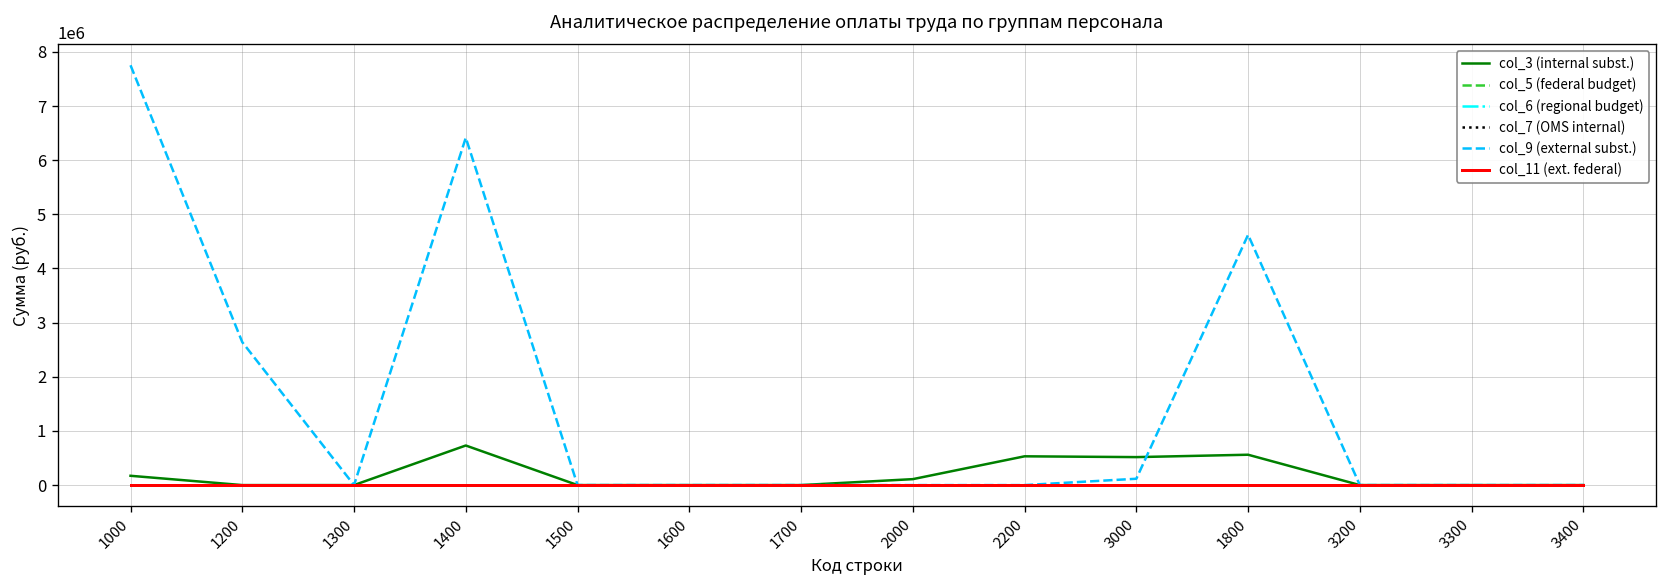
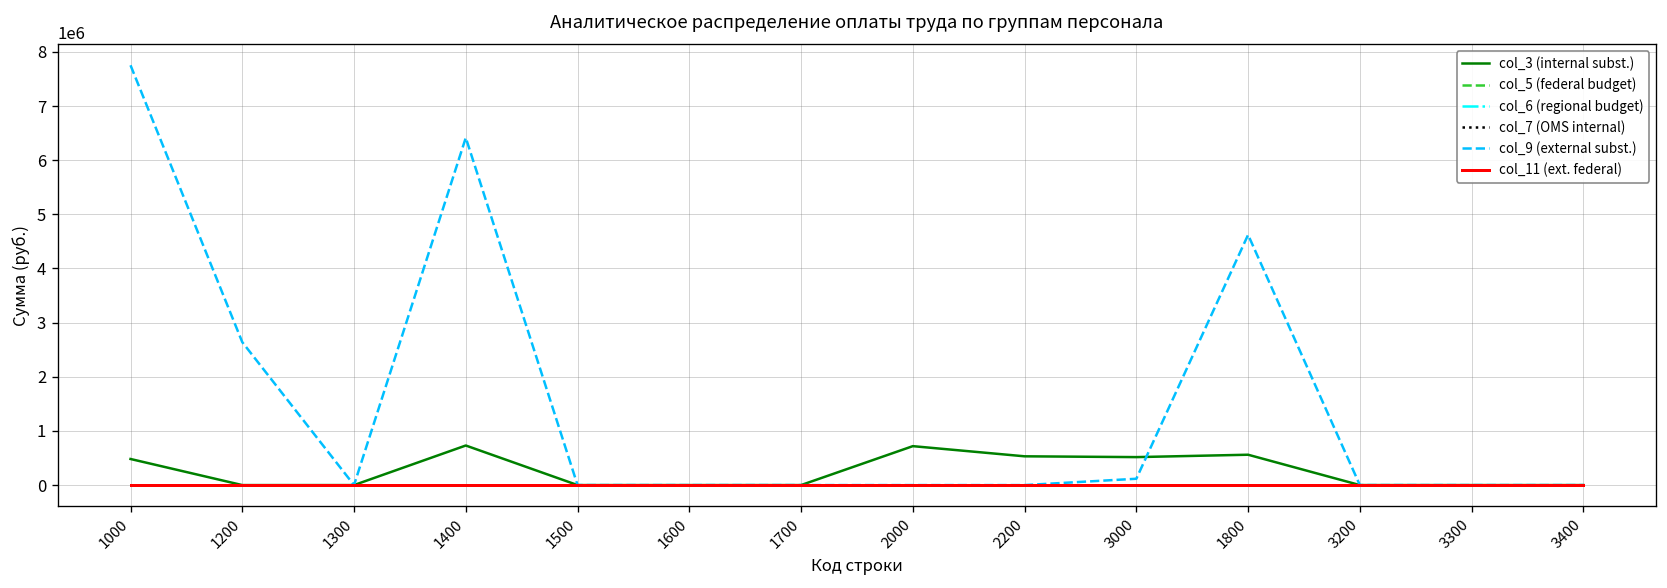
  {
    "col_3 (internal subst.)": {
-     "1000": 200000,
+     "1000": 500000,
      "1400": 700000,
-     "2000": 100000,
+     "2000": 700000,
      "2200": 500000,
      "3000": 500000,
      "1800": 600000
    },
    "col_11 (ext. federal)": {
      "1000": 0,
      "1400": 0,
      "3000": 0,
      "1800": 0
    },
    "col_9 (external subst.)": {
      "1000": 7800000,
      "1200": 2600000,
      "1400": 6400000,
      "3000": 100000,
      "1800": 4600000
    }
  }
